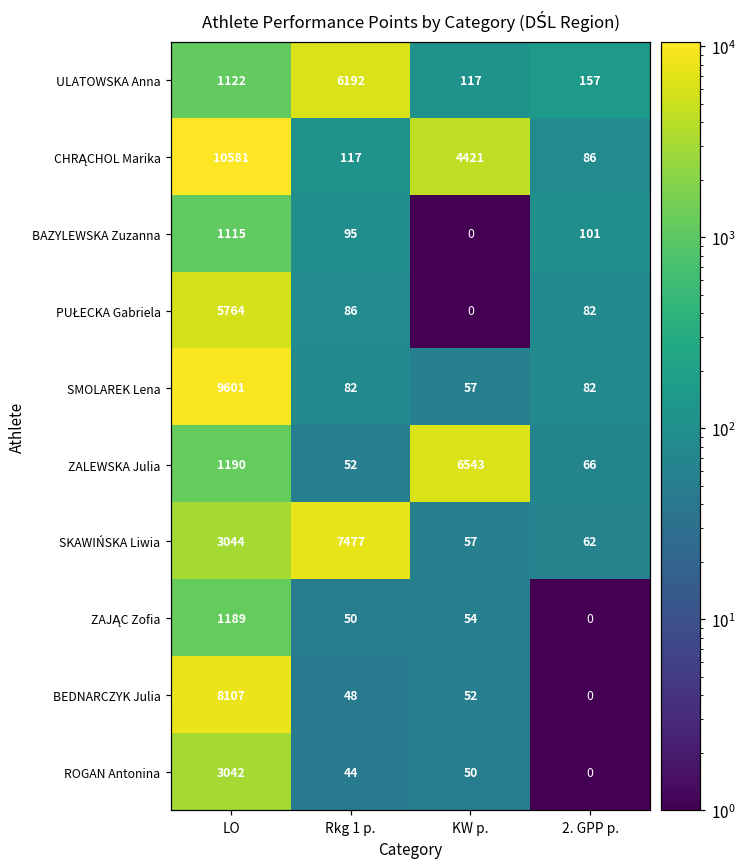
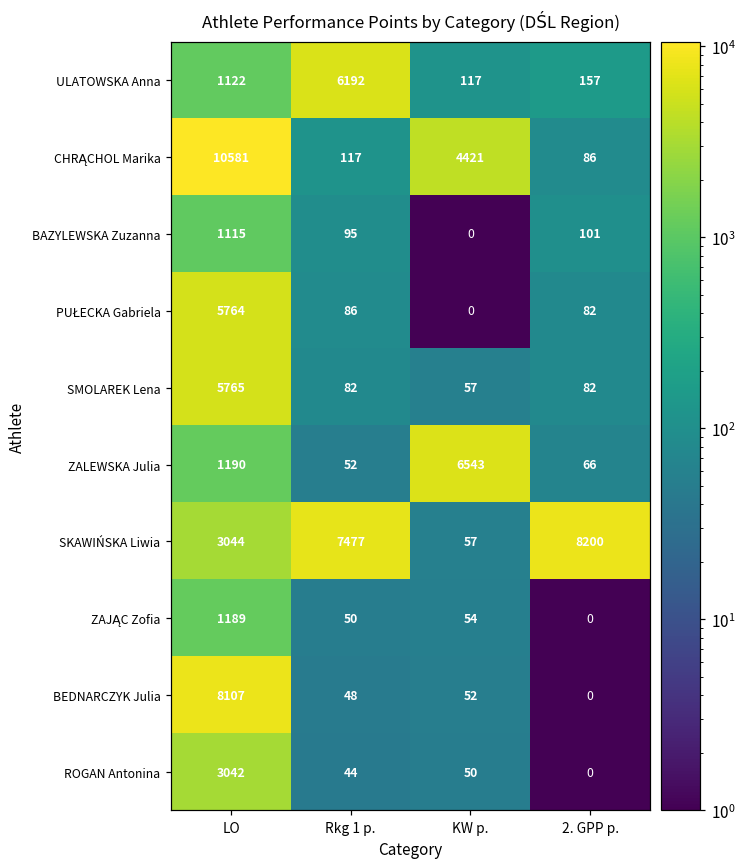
  {
    "ULATOWSKA Anna": {
      "LO": 1122,
      "Rkg 1 p.": 6192,
      "KW p.": 117,
      "2. GPP p.": 157
    },
    "CHRĄCHOL Marika": {
      "LO": 10581,
      "Rkg 1 p.": 117,
      "KW p.": 4421,
      "2. GPP p.": 86
    },
    "BAZYLEWSKA Zuzanna": {
      "LO": 1115,
      "Rkg 1 p.": 95,
      "KW p.": 0,
      "2. GPP p.": 101
    },
    "PUŁECKA Gabriela": {
      "LO": 5764,
      "Rkg 1 p.": 86,
      "KW p.": 0,
      "2. GPP p.": 82
    },
    "SMOLAREK Lena": {
-     "LO": 9601,
+     "LO": 5765,
      "Rkg 1 p.": 82,
      "KW p.": 57,
      "2. GPP p.": 82
    },
    "ZALEWSKA Julia": {
      "LO": 1190,
      "Rkg 1 p.": 52,
      "KW p.": 6543,
      "2. GPP p.": 66
    },
    "SKAWIŃSKA Liwia": {
      "LO": 3044,
      "Rkg 1 p.": 7477,
      "KW p.": 57,
-     "2. GPP p.": 62
+     "2. GPP p.": 8200
    },
    "ZAJĄC Zofia": {
      "LO": 1189,
      "Rkg 1 p.": 50,
      "KW p.": 54,
      "2. GPP p.": 0
    },
    "BEDNARCZYK Julia": {
      "LO": 8107,
      "Rkg 1 p.": 48,
      "KW p.": 52,
      "2. GPP p.": 0
    },
    "ROGAN Antonina": {
      "LO": 3042,
      "Rkg 1 p.": 44,
      "KW p.": 50,
      "2. GPP p.": 0
    }
  }
